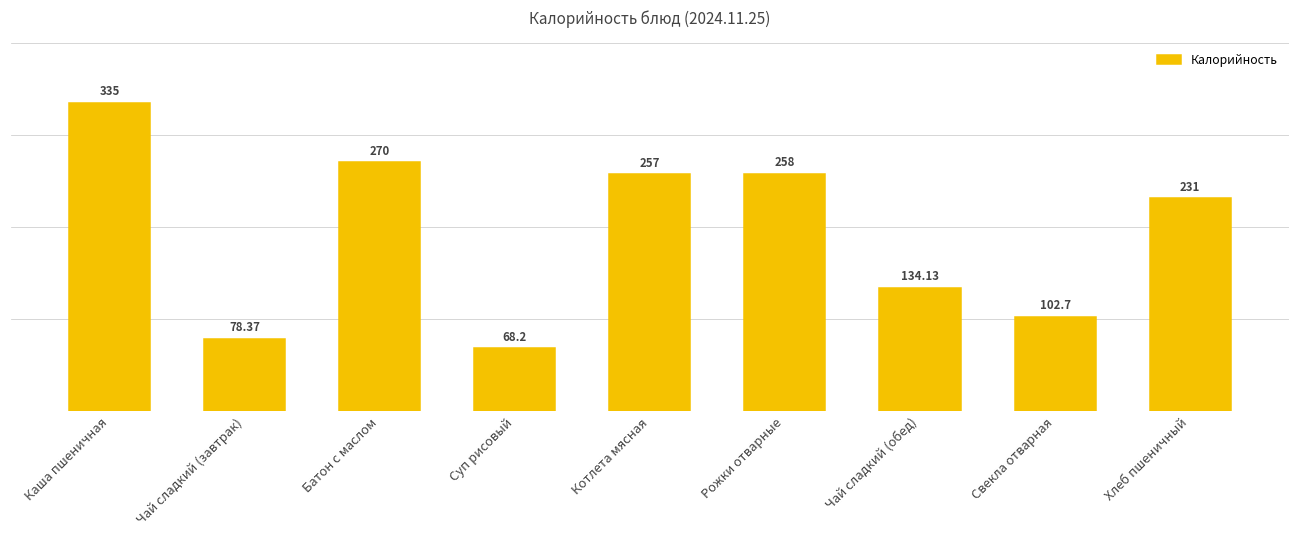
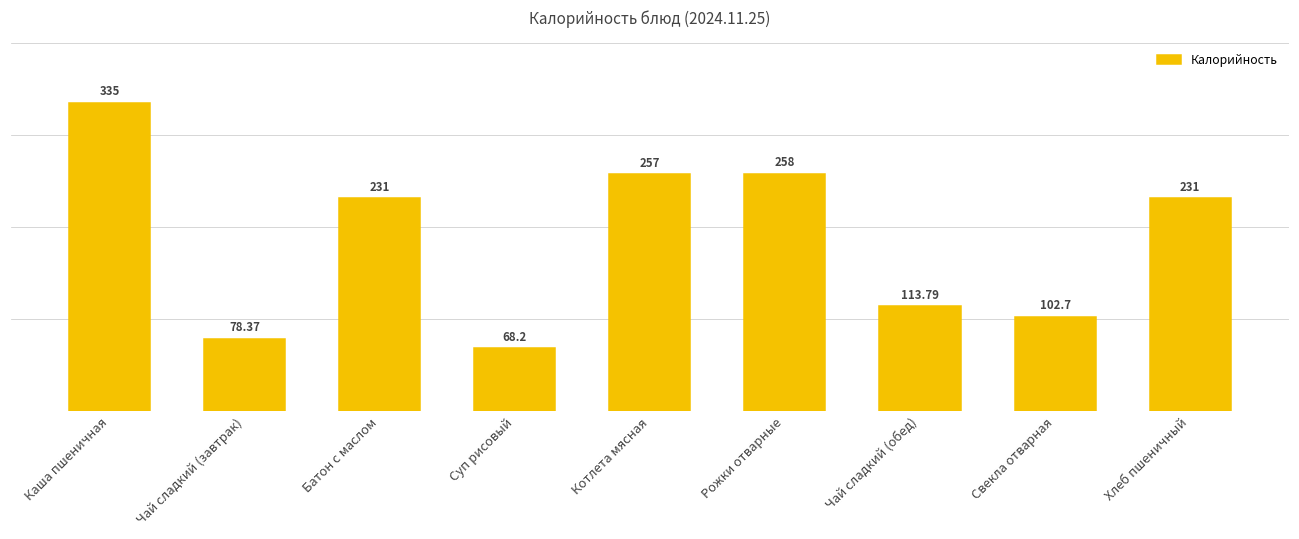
  {
    "Каша пшеничная": 335,
    "Чай сладкий (завтрак)": 78.37,
-   "Батон с маслом": 270,
+   "Батон с маслом": 231,
    "Суп рисовый": 68.2,
    "Котлета мясная": 257,
    "Рожки отварные": 258,
-   "Чай сладкий (обед)": 134.13,
+   "Чай сладкий (обед)": 113.79,
    "Свекла отварная": 102.7,
    "Хлеб пшеничный": 231
  }
